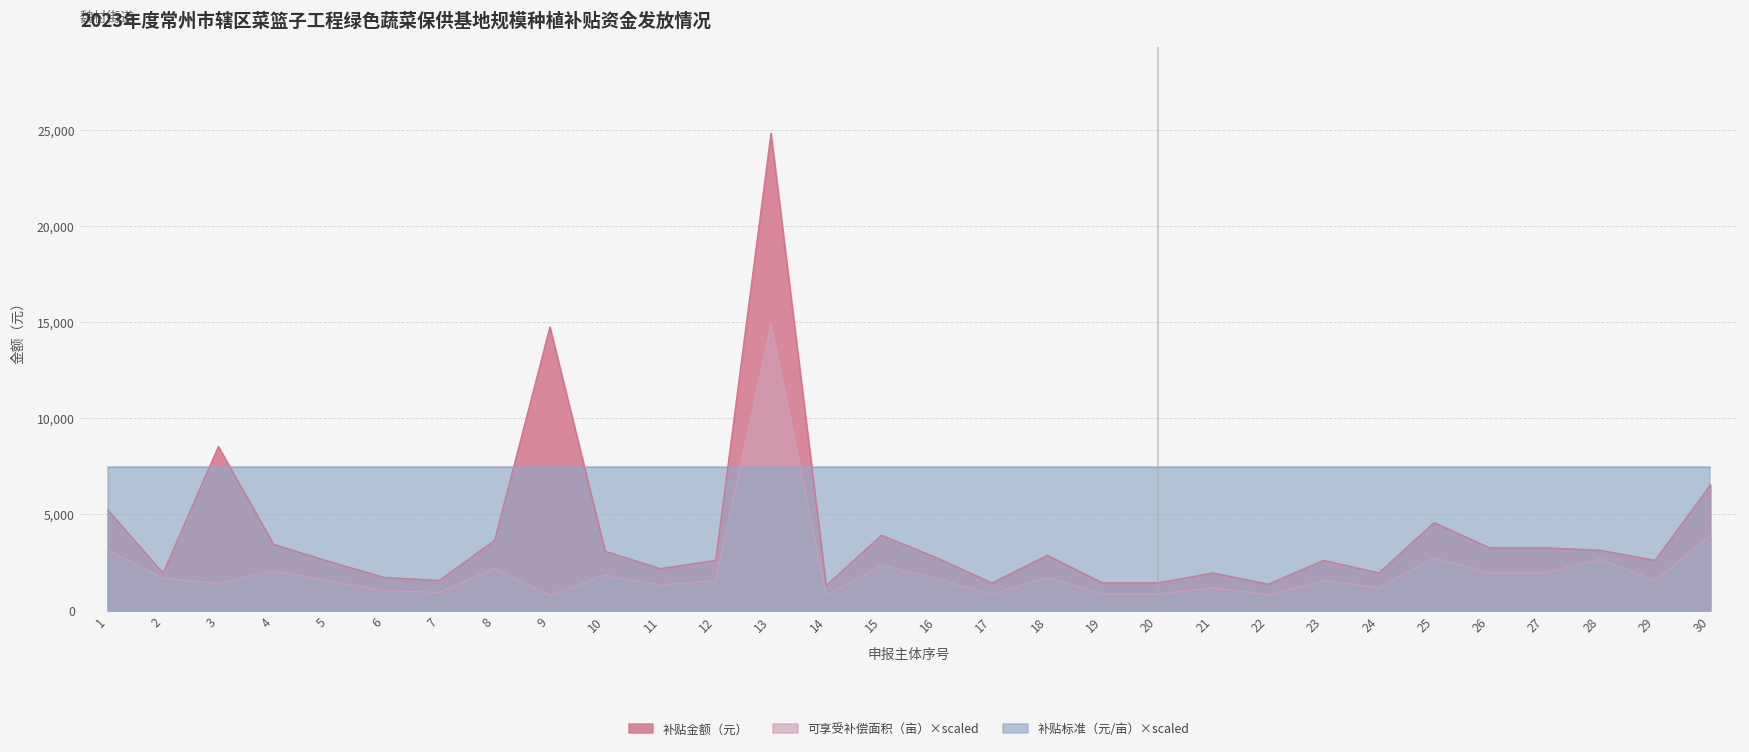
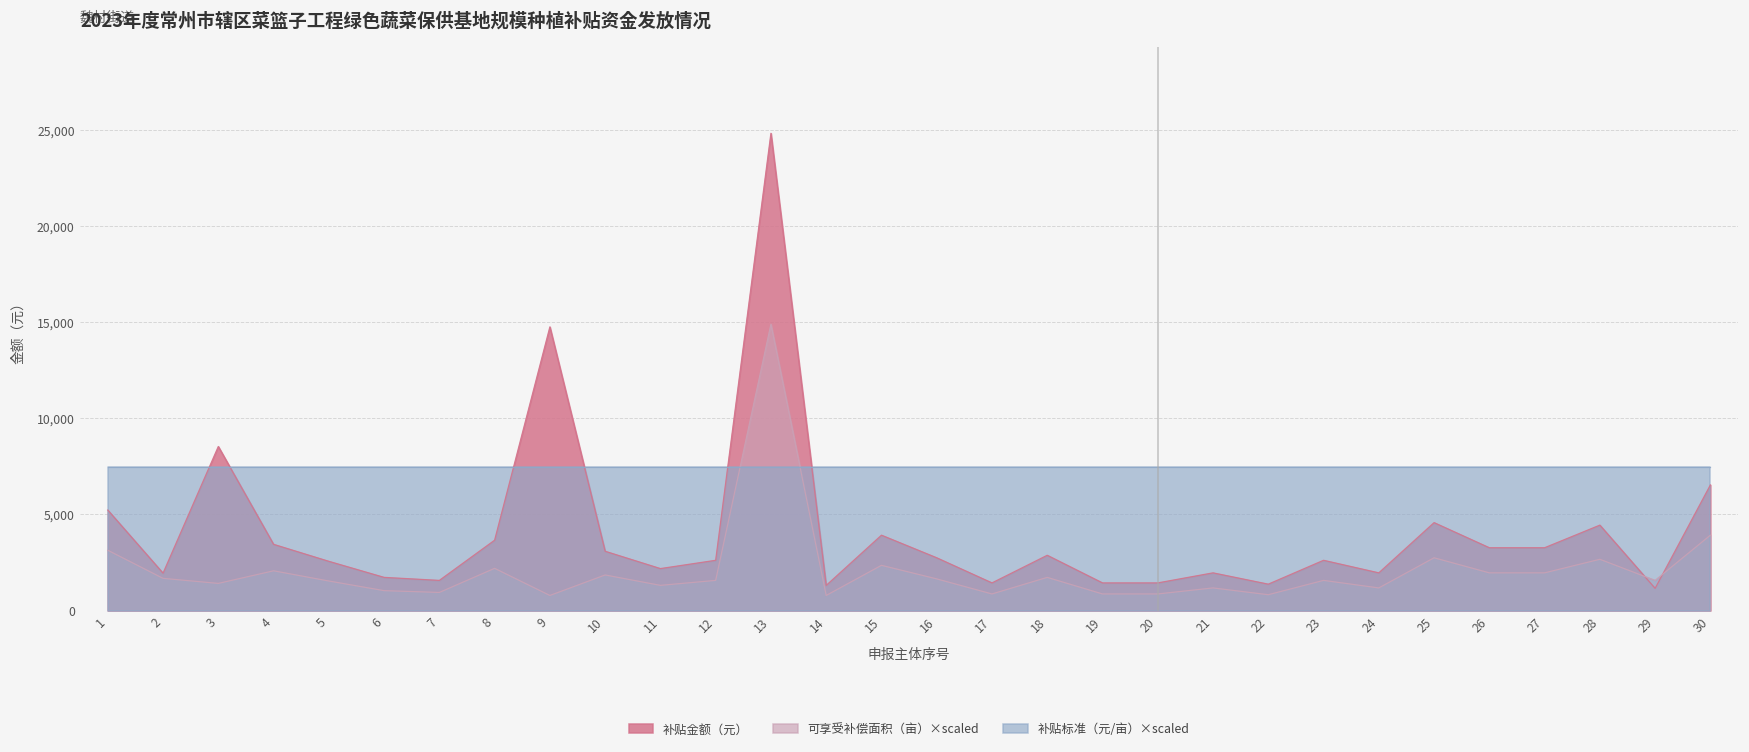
  {
    "补贴金额（元）": {
      "1": "5,200",
      "2": "1,900",
      "3": "8,500",
      "4": "3,400",
      "5": "2,600",
      "6": "1,700",
      "7": "1,600",
      "8": "3,700",
      "9": "14,800",
      "10": "3,100",
      "11": "2,200",
      "12": "2,600",
      "13": "24,800",
      "14": "1,300",
      "15": "3,900",
      "16": "2,700",
      "17": "1,400",
      "18": "2,900",
      "19": "1,400",
      "20": "1,400",
      "21": "2,000",
      "22": "1,400",
      "23": "2,600",
      "24": "2,000",
      "25": "4,600",
      "26": "3,300",
      "27": "3,300",
-     "28": "3,100",
-     "29": "2,600",
+     "28": "4,400",
+     "29": "1,200",
      "30": "6,500"
    }
  }
